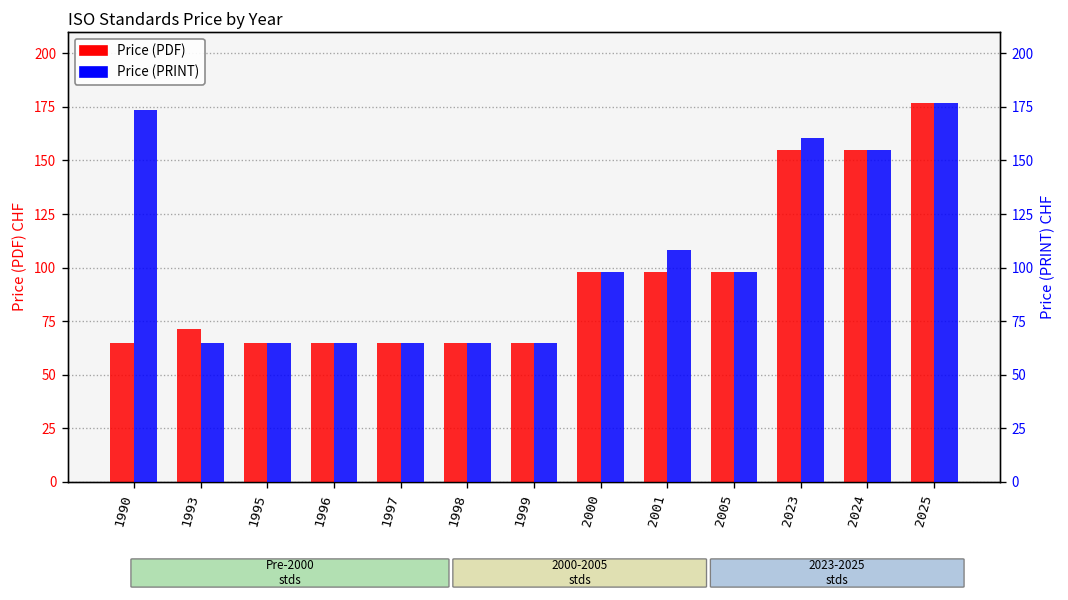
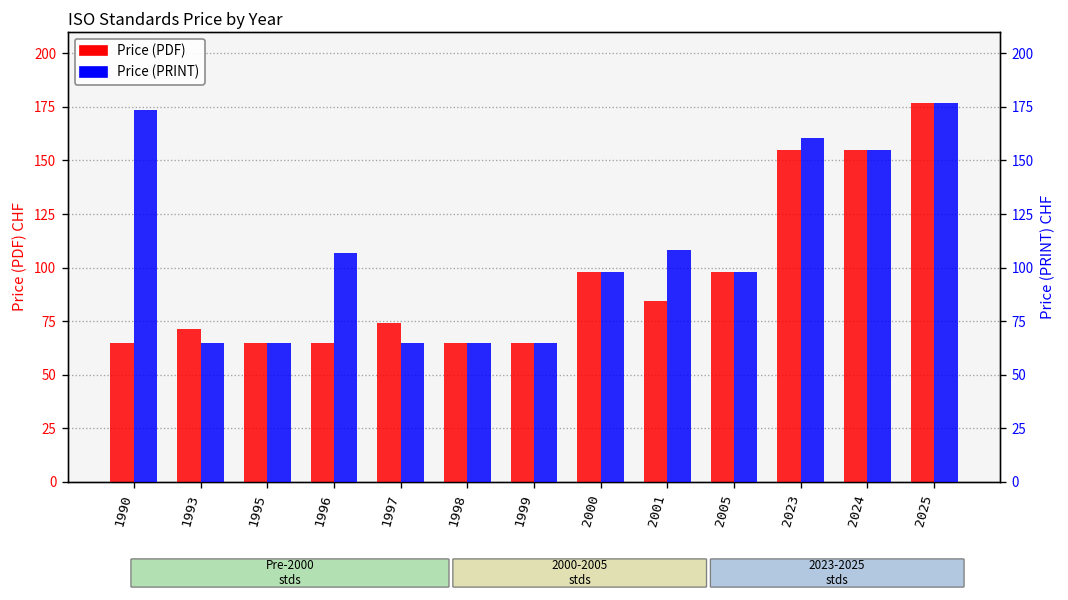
  {
    "Price (PDF)": {
      "1990": 65,
      "1993": 71,
      "1995": 65,
      "1996": 65,
-     "1997": 65,
+     "1997": 74,
      "1998": 65,
      "1999": 65,
      "2000": 98,
-     "2001": 98,
+     "2001": 84,
      "2005": 98,
      "2023": 155,
      "2024": 155,
      "2025": 177
    },
    "Price (PRINT)": {
      "1990": 174,
      "1993": 65,
      "1995": 65,
-     "1996": 65,
+     "1996": 107,
      "1997": 65,
      "1998": 65,
      "1999": 65,
      "2000": 98,
      "2001": 108,
      "2005": 98,
      "2023": 161,
      "2024": 155,
      "2025": 177
    }
  }
